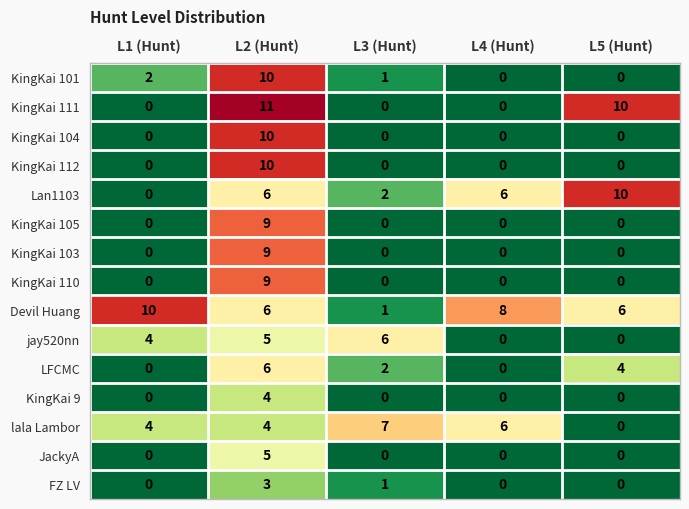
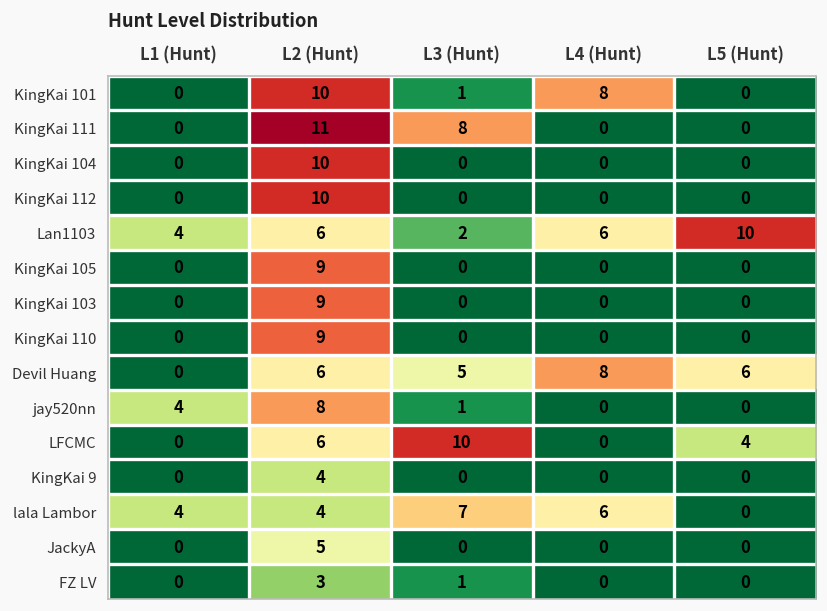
  {
    "KingKai 101": {
-     "L1 (Hunt)": 2,
+     "L1 (Hunt)": 0,
      "L2 (Hunt)": 10,
      "L3 (Hunt)": 1,
-     "L4 (Hunt)": 0,
+     "L4 (Hunt)": 8,
      "L5 (Hunt)": 0
    },
    "KingKai 111": {
      "L1 (Hunt)": 0,
      "L2 (Hunt)": 11,
-     "L3 (Hunt)": 0,
+     "L3 (Hunt)": 8,
      "L4 (Hunt)": 0,
-     "L5 (Hunt)": 10
+     "L5 (Hunt)": 0
    },
    "KingKai 104": {
      "L1 (Hunt)": 0,
      "L2 (Hunt)": 10,
      "L3 (Hunt)": 0,
      "L4 (Hunt)": 0,
      "L5 (Hunt)": 0
    },
    "KingKai 112": {
      "L1 (Hunt)": 0,
      "L2 (Hunt)": 10,
      "L3 (Hunt)": 0,
      "L4 (Hunt)": 0,
      "L5 (Hunt)": 0
    },
    "Lan1103": {
-     "L1 (Hunt)": 0,
+     "L1 (Hunt)": 4,
      "L2 (Hunt)": 6,
      "L3 (Hunt)": 2,
      "L4 (Hunt)": 6,
      "L5 (Hunt)": 10
    },
    "KingKai 105": {
      "L1 (Hunt)": 0,
      "L2 (Hunt)": 9,
      "L3 (Hunt)": 0,
      "L4 (Hunt)": 0,
      "L5 (Hunt)": 0
    },
    "KingKai 103": {
      "L1 (Hunt)": 0,
      "L2 (Hunt)": 9,
      "L3 (Hunt)": 0,
      "L4 (Hunt)": 0,
      "L5 (Hunt)": 0
    },
    "KingKai 110": {
      "L1 (Hunt)": 0,
      "L2 (Hunt)": 9,
      "L3 (Hunt)": 0,
      "L4 (Hunt)": 0,
      "L5 (Hunt)": 0
    },
    "Devil Huang": {
-     "L1 (Hunt)": 10,
+     "L1 (Hunt)": 0,
      "L2 (Hunt)": 6,
-     "L3 (Hunt)": 1,
+     "L3 (Hunt)": 5,
      "L4 (Hunt)": 8,
      "L5 (Hunt)": 6
    },
    "jay520nn": {
      "L1 (Hunt)": 4,
-     "L2 (Hunt)": 5,
-     "L3 (Hunt)": 6,
+     "L2 (Hunt)": 8,
+     "L3 (Hunt)": 1,
      "L4 (Hunt)": 0,
      "L5 (Hunt)": 0
    },
    "LFCMC": {
      "L1 (Hunt)": 0,
      "L2 (Hunt)": 6,
-     "L3 (Hunt)": 2,
+     "L3 (Hunt)": 10,
      "L4 (Hunt)": 0,
      "L5 (Hunt)": 4
    },
    "KingKai 9": {
      "L1 (Hunt)": 0,
      "L2 (Hunt)": 4,
      "L3 (Hunt)": 0,
      "L4 (Hunt)": 0,
      "L5 (Hunt)": 0
    },
    "lala Lambor": {
      "L1 (Hunt)": 4,
      "L2 (Hunt)": 4,
      "L3 (Hunt)": 7,
      "L4 (Hunt)": 6,
      "L5 (Hunt)": 0
    },
    "JackyA": {
      "L1 (Hunt)": 0,
      "L2 (Hunt)": 5,
      "L3 (Hunt)": 0,
      "L4 (Hunt)": 0,
      "L5 (Hunt)": 0
    },
    "FZ LV": {
      "L1 (Hunt)": 0,
      "L2 (Hunt)": 3,
      "L3 (Hunt)": 1,
      "L4 (Hunt)": 0,
      "L5 (Hunt)": 0
    }
  }
